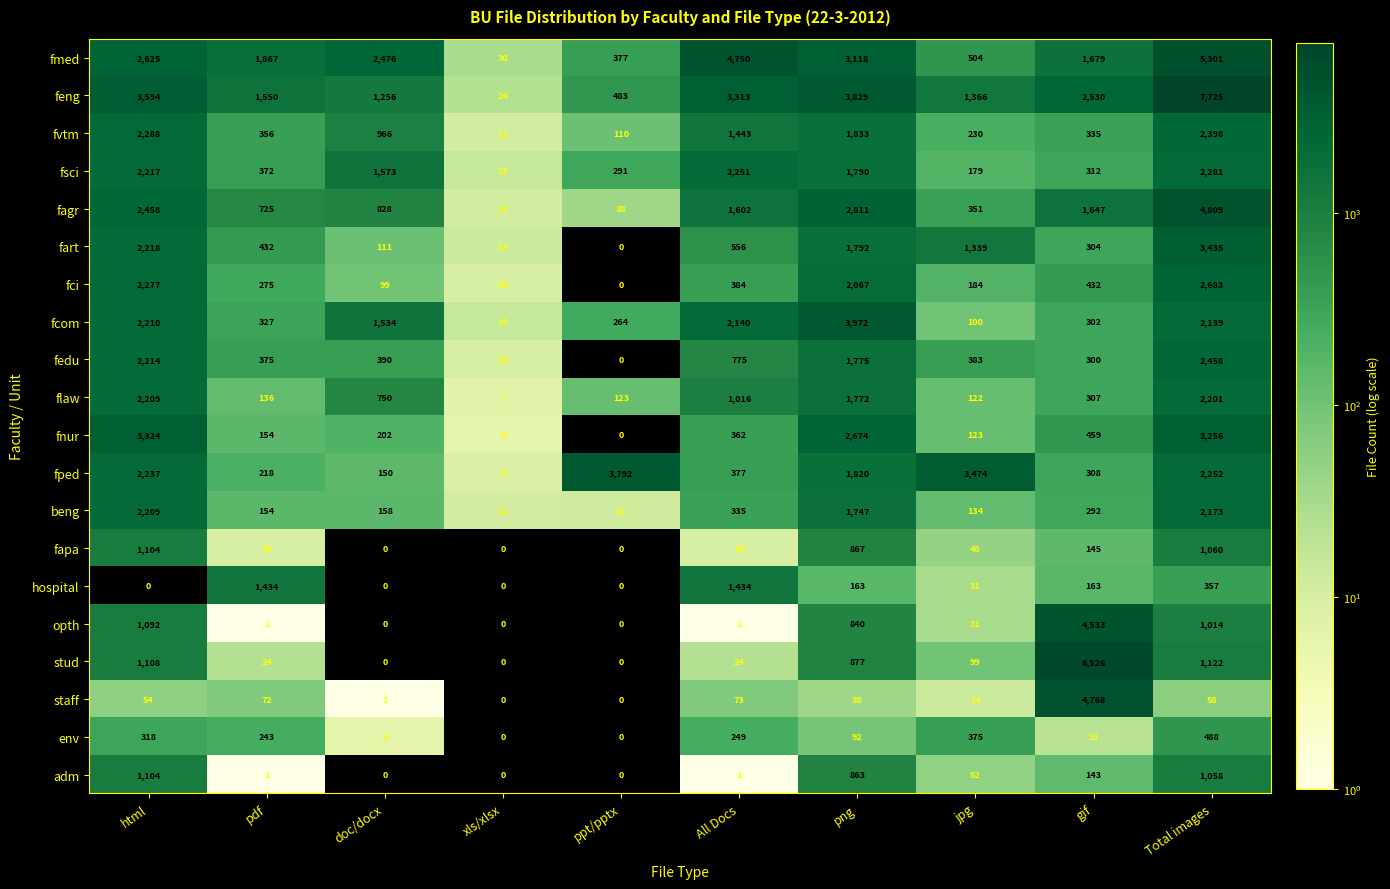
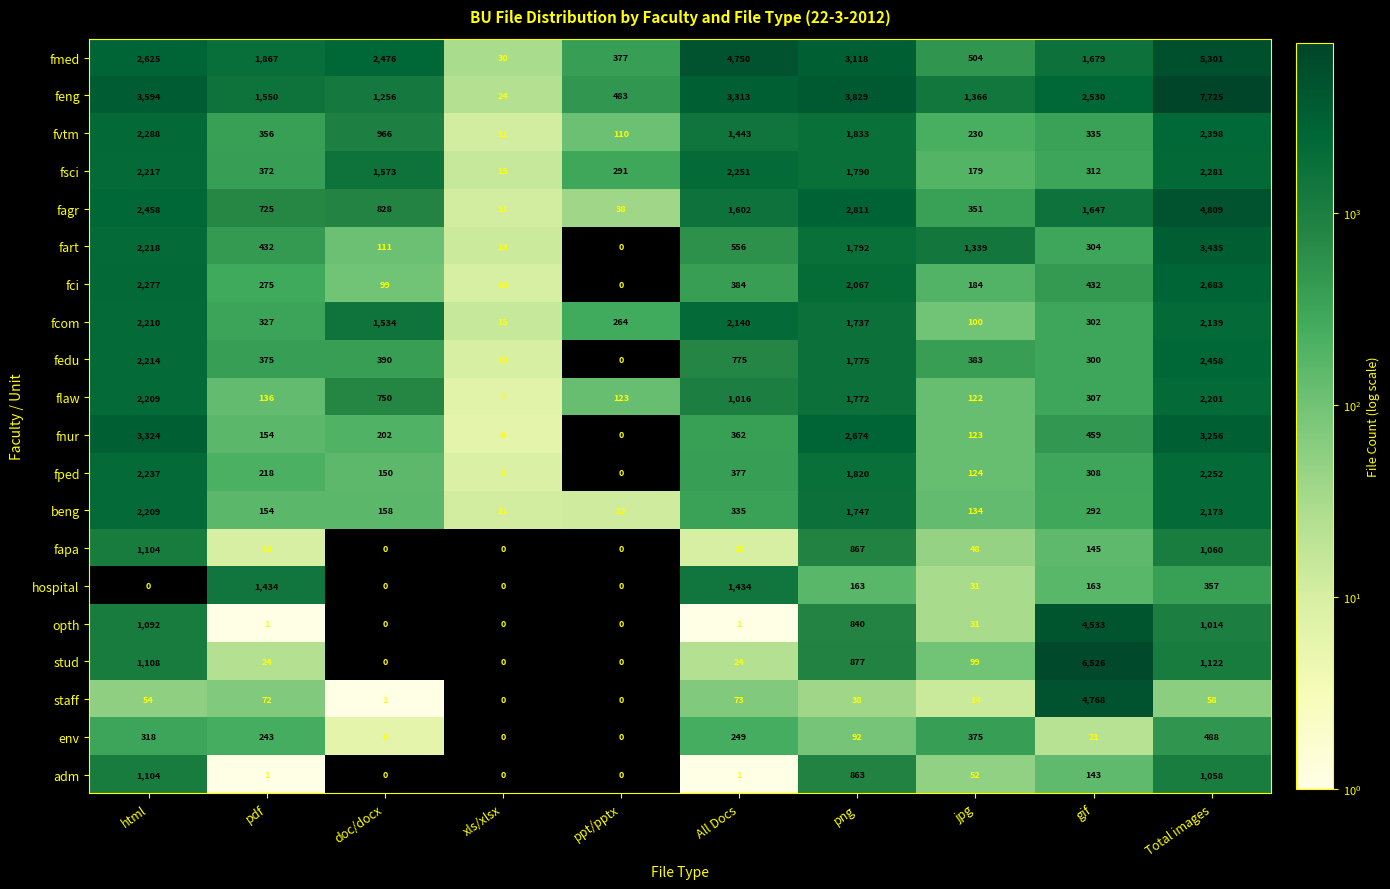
  {
    "fmed": {
      "html": "2,625",
      "pdf": "1,867",
      "doc/docx": "2,476",
      "xls/xlsx": "30",
      "ppt/pptx": "377",
      "All Docs": "4,750",
      "png": "3,118",
      "jpg": "504",
      "gif": "1,679",
      "Total images": "5,301"
    },
    "feng": {
      "html": "3,594",
      "pdf": "1,550",
      "doc/docx": "1,256",
      "xls/xlsx": "24",
      "ppt/pptx": "483",
      "All Docs": "3,313",
      "png": "3,829",
      "jpg": "1,366",
      "gif": "2,530",
      "Total images": "7,725"
    },
    "fvtm": {
      "html": "2,288",
      "pdf": "356",
      "doc/docx": "966",
      "xls/xlsx": "11",
      "ppt/pptx": "110",
      "All Docs": "1,443",
      "png": "1,833",
      "jpg": "230",
      "gif": "335",
      "Total images": "2,398"
    },
    "fsci": {
      "html": "2,217",
      "pdf": "372",
      "doc/docx": "1,573",
      "xls/xlsx": "15",
      "ppt/pptx": "291",
      "All Docs": "2,251",
      "png": "1,790",
      "jpg": "179",
      "gif": "312",
      "Total images": "2,281"
    },
    "fagr": {
      "html": "2,458",
      "pdf": "725",
      "doc/docx": "828",
      "xls/xlsx": "11",
      "ppt/pptx": "38",
      "All Docs": "1,602",
      "png": "2,811",
      "jpg": "351",
      "gif": "1,647",
      "Total images": "4,809"
    },
    "fart": {
      "html": "2,218",
      "pdf": "432",
      "doc/docx": "111",
      "xls/xlsx": "13",
      "ppt/pptx": "0",
      "All Docs": "556",
      "png": "1,792",
      "jpg": "1,339",
      "gif": "304",
      "Total images": "3,435"
    },
    "fci": {
      "html": "2,277",
      "pdf": "275",
      "doc/docx": "99",
      "xls/xlsx": "10",
      "ppt/pptx": "0",
      "All Docs": "384",
      "png": "2,067",
      "jpg": "184",
      "gif": "432",
      "Total images": "2,683"
    },
    "fcom": {
      "html": "2,210",
      "pdf": "327",
      "doc/docx": "1,534",
      "xls/xlsx": "15",
      "ppt/pptx": "264",
      "All Docs": "2,140",
-     "png": "3,972",
+     "png": "1,737",
      "jpg": "100",
      "gif": "302",
      "Total images": "2,139"
    },
    "fedu": {
      "html": "2,214",
      "pdf": "375",
      "doc/docx": "390",
      "xls/xlsx": "10",
      "ppt/pptx": "0",
      "All Docs": "775",
      "png": "1,775",
      "jpg": "383",
      "gif": "300",
      "Total images": "2,458"
    },
    "flaw": {
      "html": "2,209",
      "pdf": "136",
      "doc/docx": "750",
      "xls/xlsx": "7",
      "ppt/pptx": "123",
      "All Docs": "1,016",
      "png": "1,772",
      "jpg": "122",
      "gif": "307",
      "Total images": "2,201"
    },
    "fnur": {
      "html": "3,324",
      "pdf": "154",
      "doc/docx": "202",
      "xls/xlsx": "6",
      "ppt/pptx": "0",
      "All Docs": "362",
      "png": "2,674",
      "jpg": "123",
      "gif": "459",
      "Total images": "3,256"
    },
    "fped": {
      "html": "2,237",
      "pdf": "218",
      "doc/docx": "150",
      "xls/xlsx": "9",
-     "ppt/pptx": "3,792",
+     "ppt/pptx": "0",
      "All Docs": "377",
      "png": "1,820",
-     "jpg": "3,474",
+     "jpg": "124",
      "gif": "308",
      "Total images": "2,252"
    },
    "beng": {
      "html": "2,209",
      "pdf": "154",
      "doc/docx": "158",
      "xls/xlsx": "11",
      "ppt/pptx": "12",
      "All Docs": "335",
      "png": "1,747",
      "jpg": "134",
      "gif": "292",
      "Total images": "2,173"
    },
    "fapa": {
      "html": "1,104",
      "pdf": "10",
      "doc/docx": "0",
      "xls/xlsx": "0",
      "ppt/pptx": "0",
      "All Docs": "10",
      "png": "867",
      "jpg": "48",
      "gif": "145",
      "Total images": "1,060"
    },
    "hospital": {
      "html": "0",
      "pdf": "1,434",
      "doc/docx": "0",
      "xls/xlsx": "0",
      "ppt/pptx": "0",
      "All Docs": "1,434",
      "png": "163",
      "jpg": "31",
      "gif": "163",
      "Total images": "357"
    },
    "opth": {
      "html": "1,092",
      "pdf": "1",
      "doc/docx": "0",
      "xls/xlsx": "0",
      "ppt/pptx": "0",
      "All Docs": "1",
      "png": "840",
      "jpg": "31",
      "gif": "4,533",
      "Total images": "1,014"
    },
    "stud": {
      "html": "1,108",
      "pdf": "24",
      "doc/docx": "0",
      "xls/xlsx": "0",
      "ppt/pptx": "0",
      "All Docs": "24",
      "png": "877",
      "jpg": "99",
      "gif": "6,526",
      "Total images": "1,122"
    },
    "staff": {
      "html": "54",
      "pdf": "72",
      "doc/docx": "1",
      "xls/xlsx": "0",
      "ppt/pptx": "0",
      "All Docs": "73",
      "png": "38",
      "jpg": "14",
      "gif": "4,768",
      "Total images": "58"
    },
    "env": {
      "html": "318",
      "pdf": "243",
      "doc/docx": "6",
      "xls/xlsx": "0",
      "ppt/pptx": "0",
      "All Docs": "249",
      "png": "92",
      "jpg": "375",
      "gif": "21",
      "Total images": "488"
    },
    "adm": {
      "html": "1,104",
      "pdf": "1",
      "doc/docx": "0",
      "xls/xlsx": "0",
      "ppt/pptx": "0",
      "All Docs": "1",
      "png": "863",
      "jpg": "52",
      "gif": "143",
      "Total images": "1,058"
    }
  }
